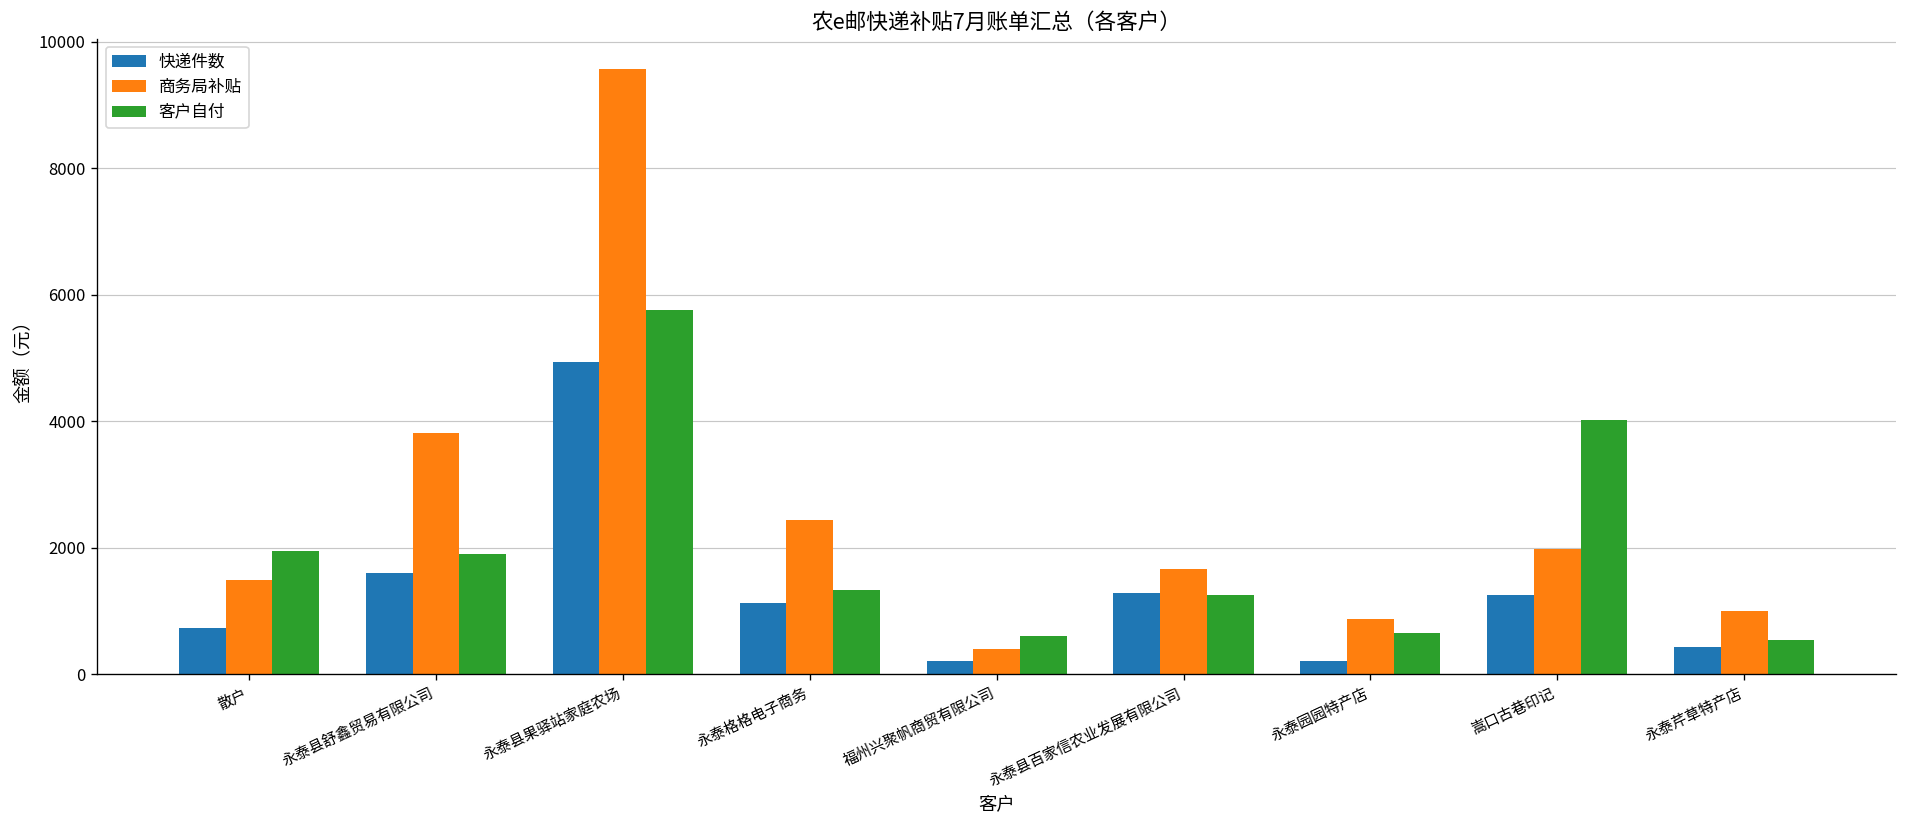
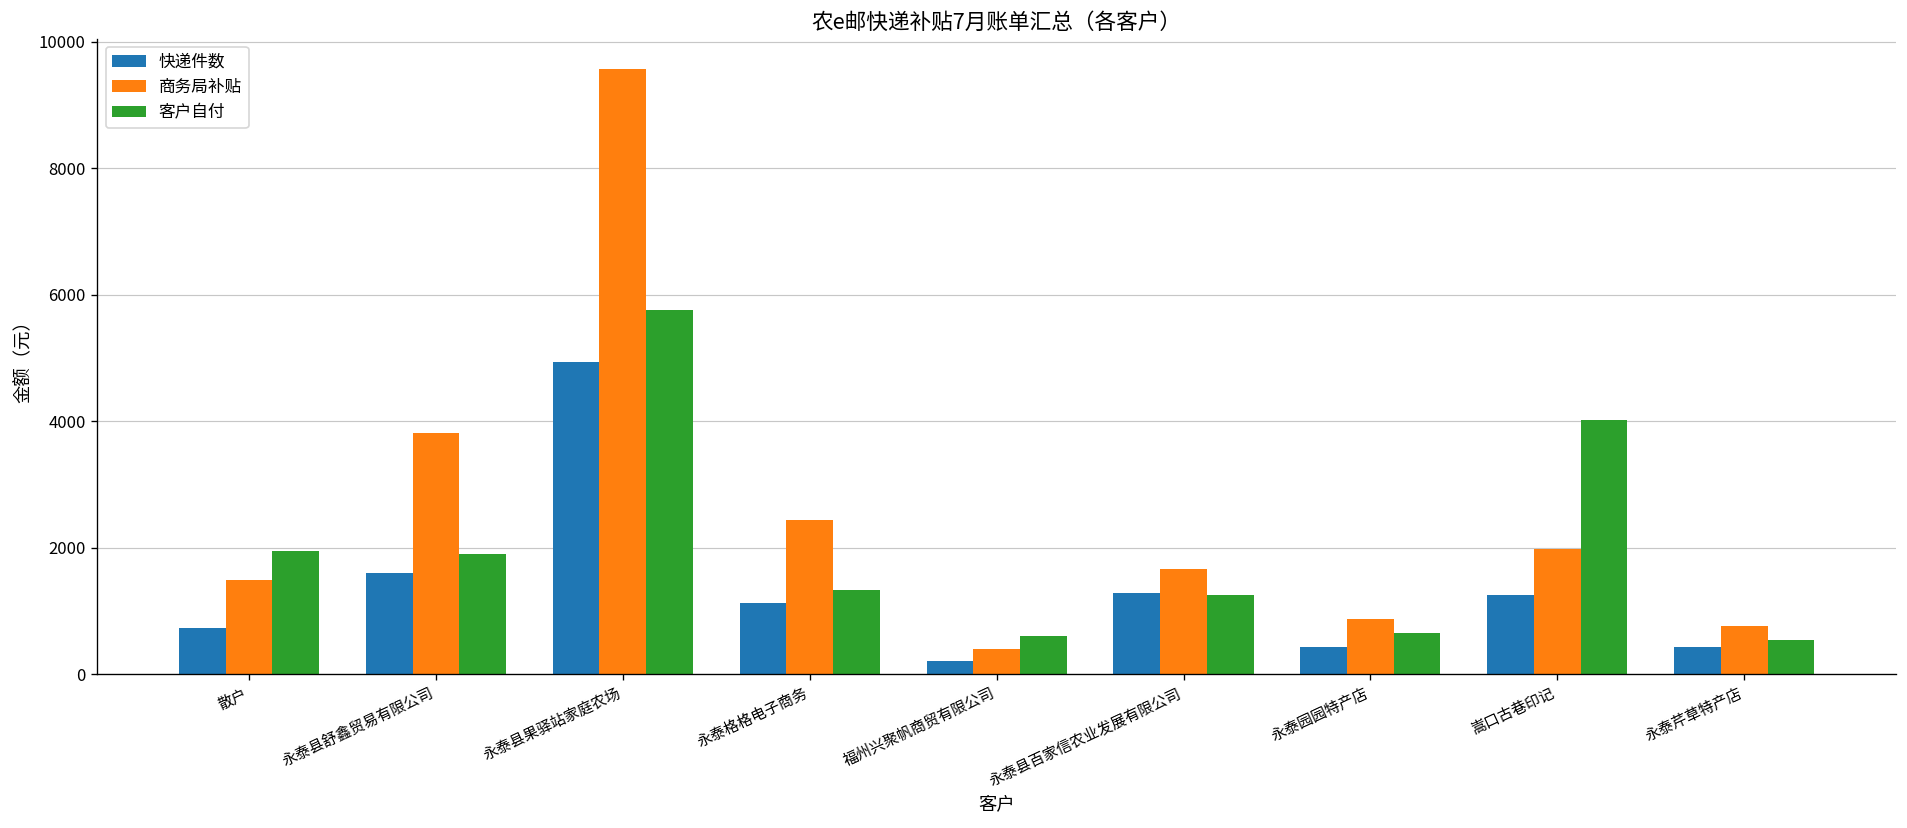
  {
    "快递件数": {
      "散户": 700,
      "永泰县舒鑫贸易有限公司": 1600,
      "永泰县果驿站家庭农场": 4900,
      "永泰格格电子商务": 1100,
      "福州兴聚帆商贸有限公司": 200,
      "永泰县百家信农业发展有限公司": 1300,
-     "永泰园园特产店": 200,
+     "永泰园园特产店": 400,
      "嵩口古巷印记": 1300,
      "永泰芹草特产店": 400
    },
    "商务局补贴": {
      "散户": 1500,
      "永泰县舒鑫贸易有限公司": 3800,
      "永泰县果驿站家庭农场": 9600,
      "永泰格格电子商务": 2400,
      "福州兴聚帆商贸有限公司": 400,
      "永泰县百家信农业发展有限公司": 1700,
      "永泰园园特产店": 900,
      "嵩口古巷印记": 2000,
-     "永泰芹草特产店": 1000
+     "永泰芹草特产店": 800
    },
    "客户自付": {
      "散户": 2000,
      "永泰县舒鑫贸易有限公司": 1900,
      "永泰县果驿站家庭农场": 5800,
      "永泰格格电子商务": 1300,
      "福州兴聚帆商贸有限公司": 600,
      "永泰县百家信农业发展有限公司": 1300,
      "永泰园园特产店": 700,
      "嵩口古巷印记": 4000,
      "永泰芹草特产店": 500
    }
  }
